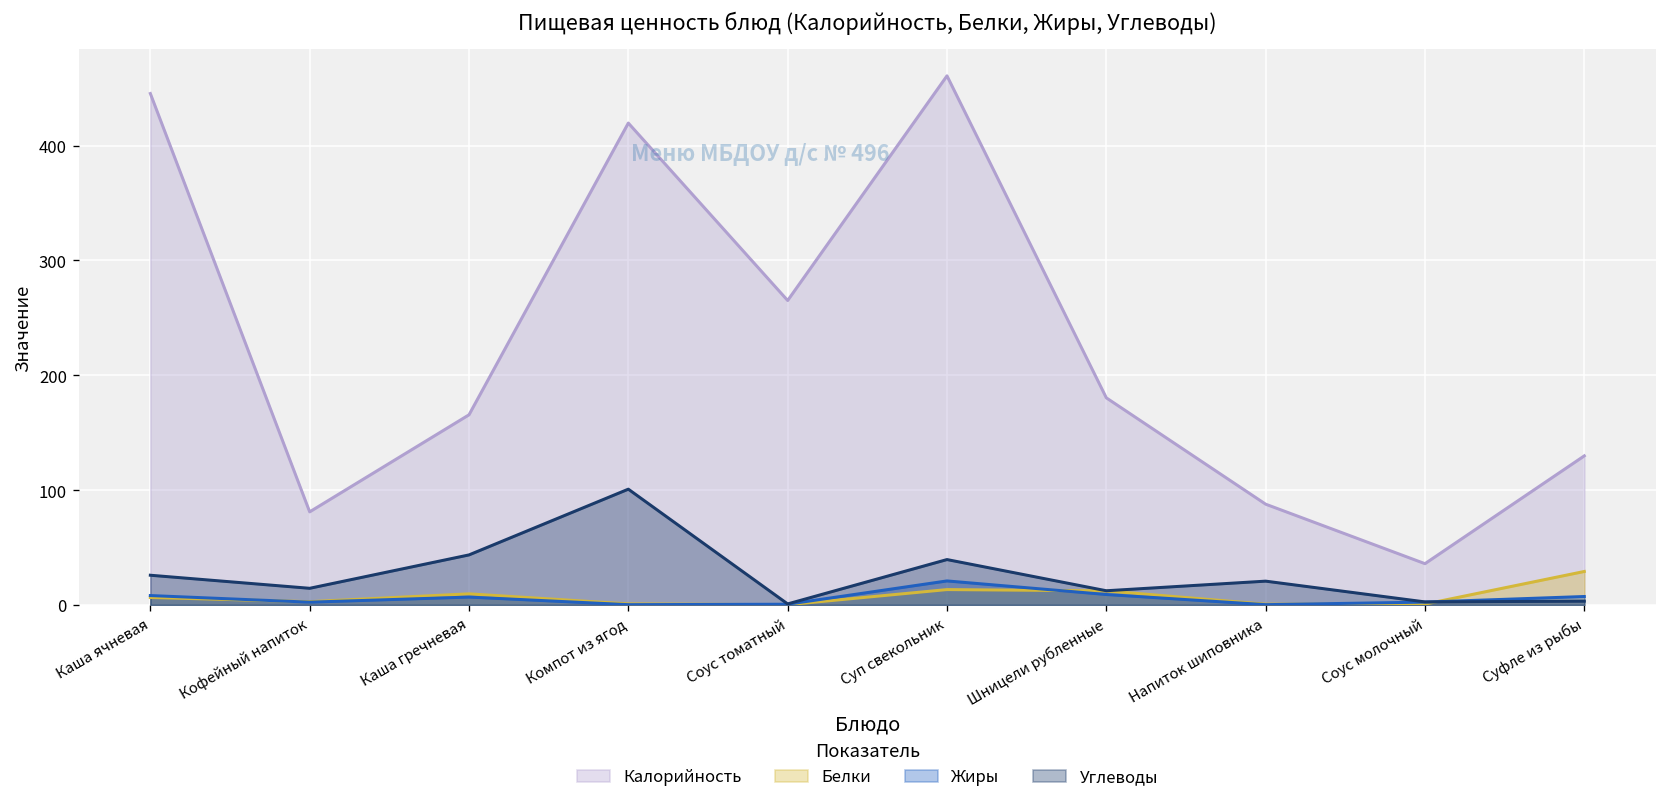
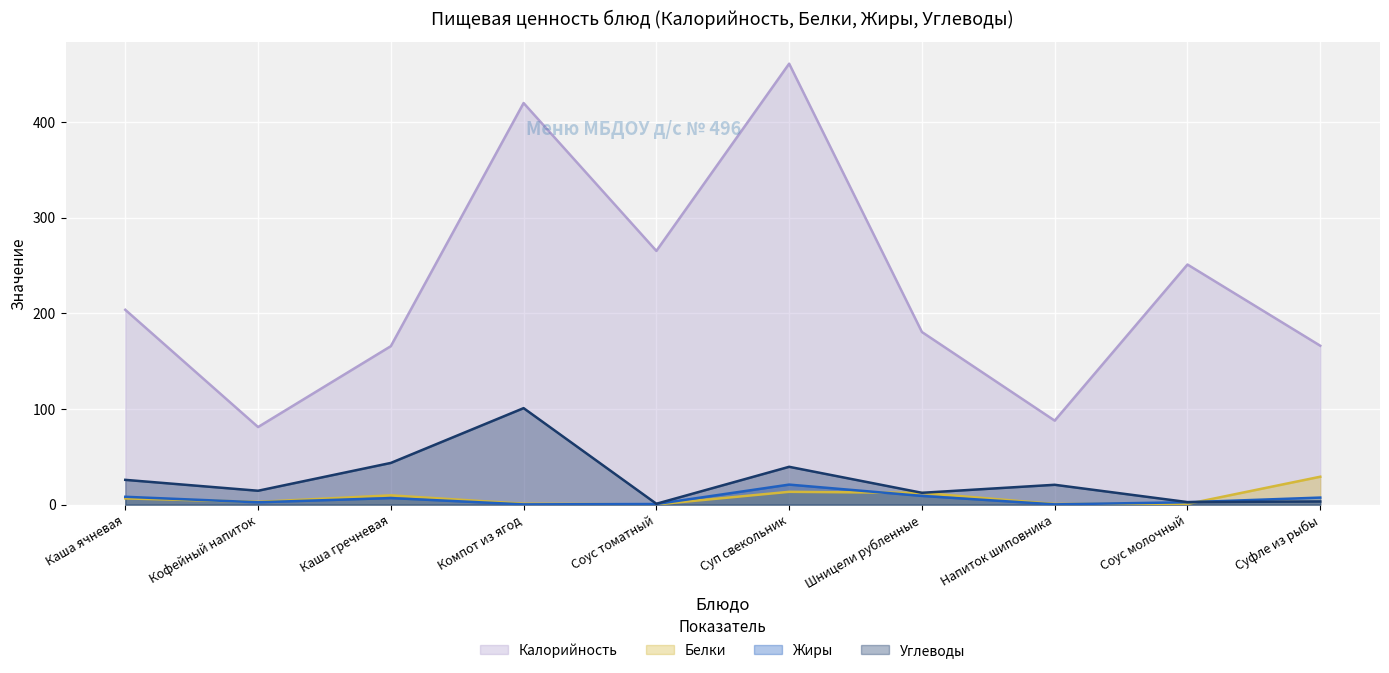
  {
    "Калорийность": {
-     "Каша ячневая": 450,
+     "Каша ячневая": 200,
      "Кофейный напиток": 80,
      "Каша гречневая": 170,
      "Соус томатный": 270,
      "Суп свекольник": 460,
      "Шницели рубленные": 180,
      "Напиток шиповника": 90,
-     "Соус молочный": 40,
-     "Суфле из рыбы": 130
+     "Соус молочный": 250,
+     "Суфле из рыбы": 170
    },
    "Белки": {
      "Каша гречневая": 10,
      "Суп свекольник": 10,
      "Суфле из рыбы": 30
    }
  }
